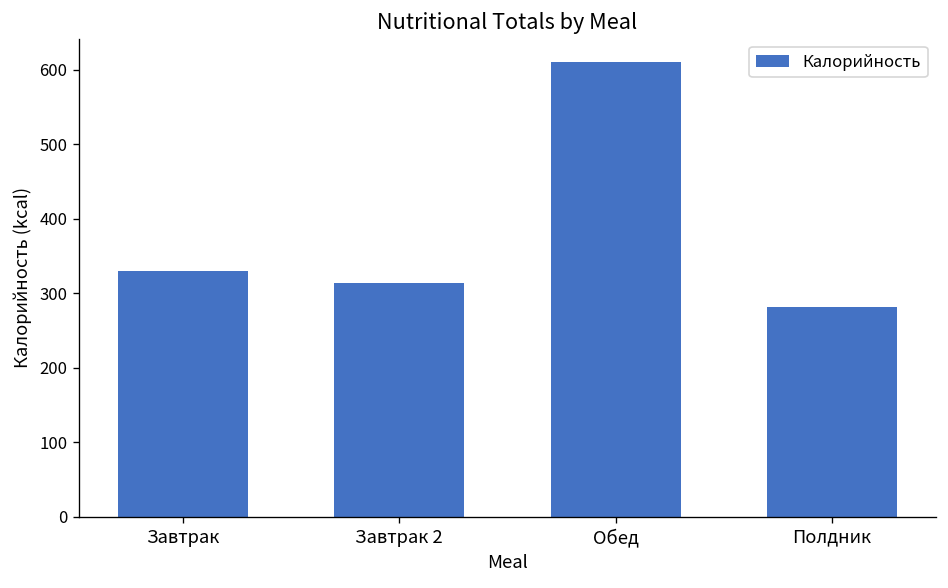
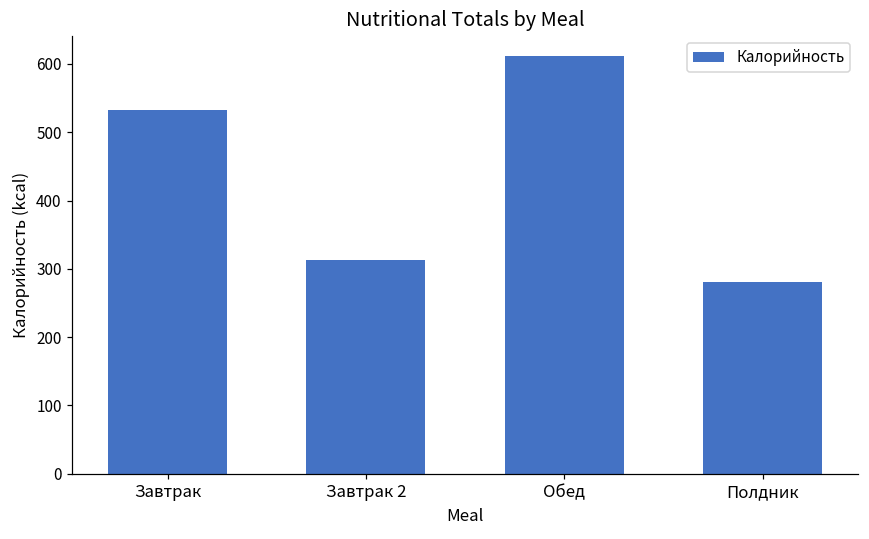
  {
-   "Завтрак": 330,
+   "Завтрак": 530,
    "Завтрак 2": 310,
    "Обед": 610,
    "Полдник": 280
  }
